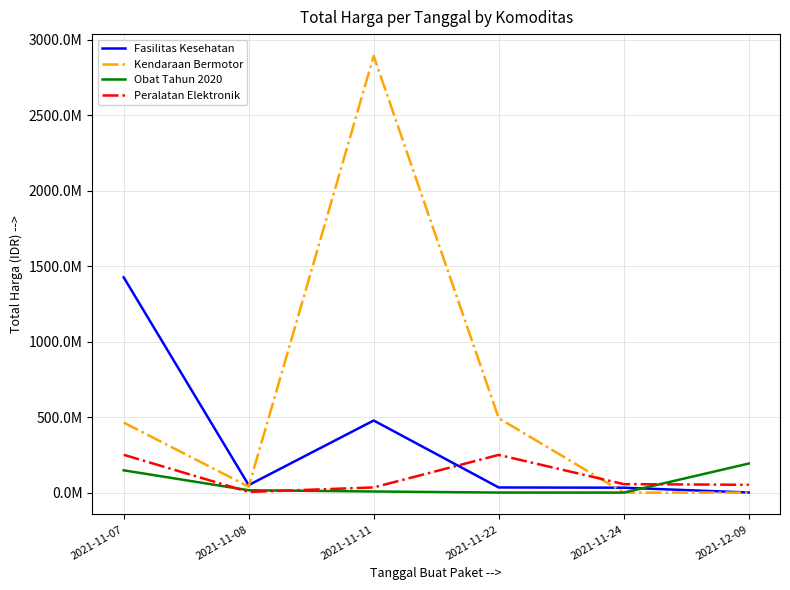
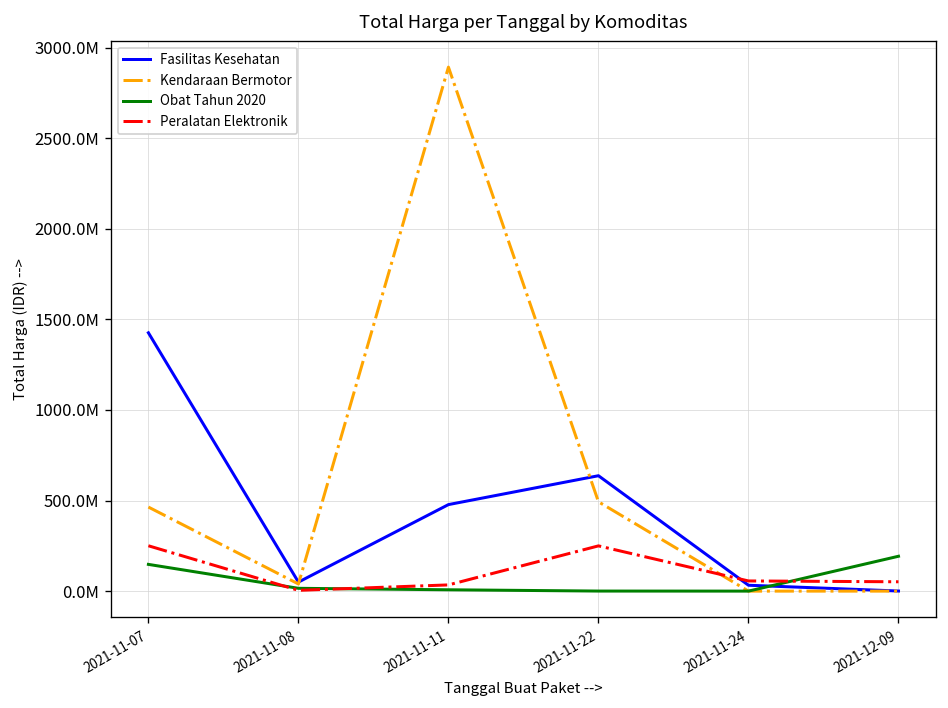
  {
    "Fasilitas Kesehatan": {
      "2021-11-07": 1430000000,
      "2021-11-11": 480000000,
-     "2021-11-22": 30000000,
+     "2021-11-22": 640000000,
      "2021-11-24": 30000000
    },
    "Kendaraan Bermotor": {
      "2021-11-07": 460000000,
      "2021-11-11": 2890000000,
      "2021-11-22": 490000000
    },
    "Obat Tahun 2020": {
      "2021-11-07": 150000000,
      "2021-11-11": 10000000,
      "2021-11-22": 0,
      "2021-12-09": 190000000
    },
    "Peralatan Elektronik": {
      "2021-11-07": 250000000,
      "2021-11-11": 30000000,
      "2021-11-22": 250000000,
      "2021-11-24": 60000000,
      "2021-12-09": 50000000
    }
  }
